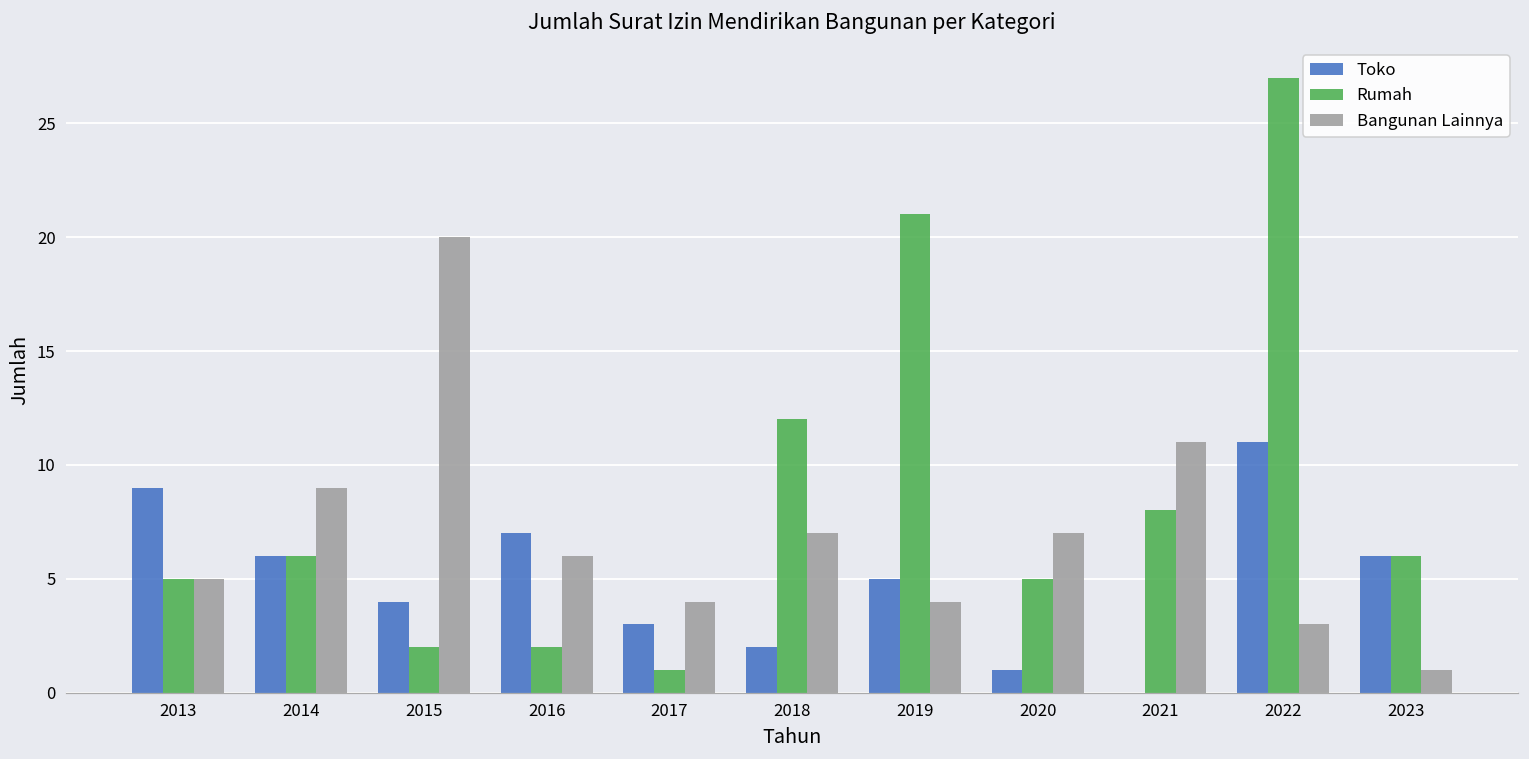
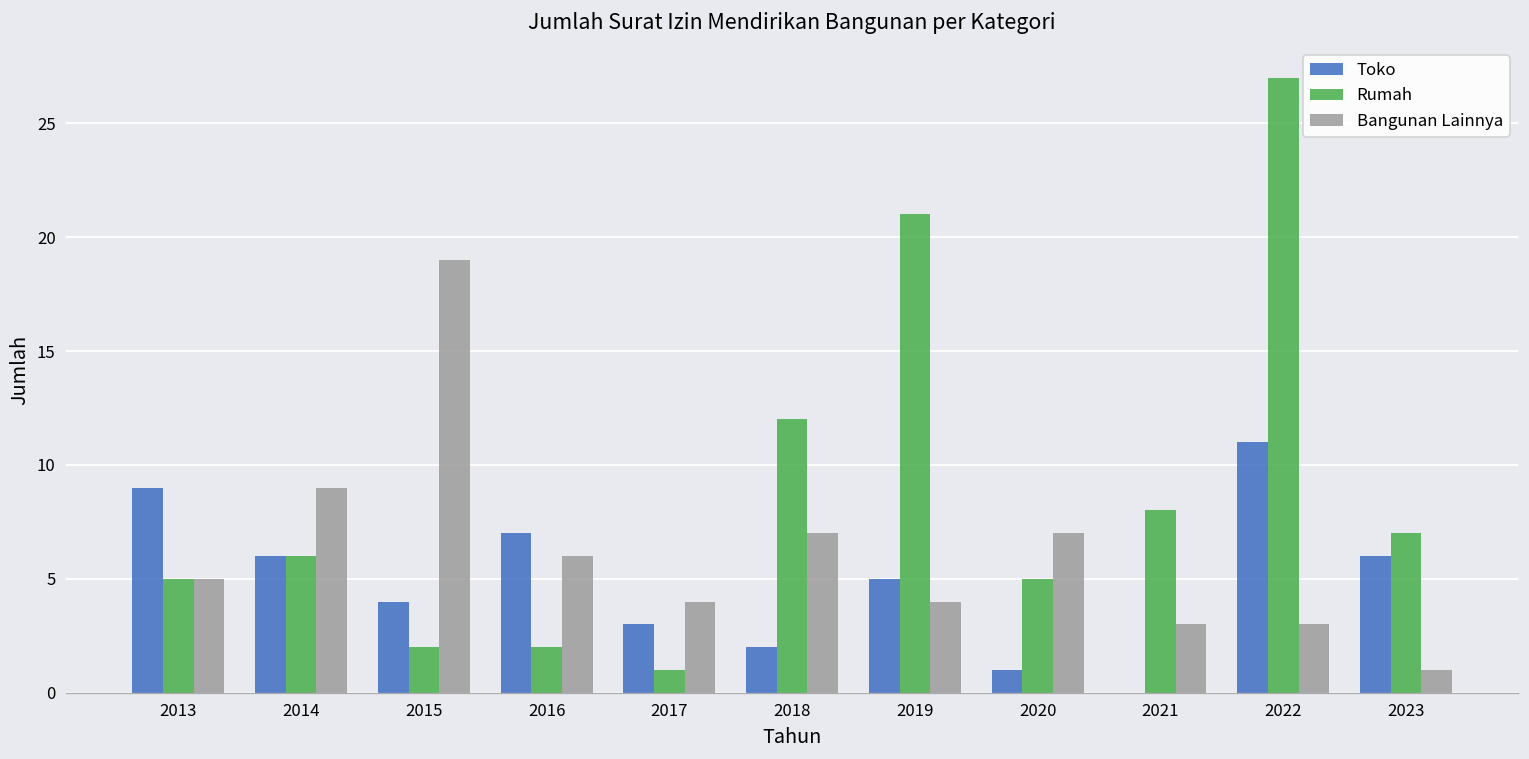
  {
    "Toko": {
      "2013": 9,
      "2014": 6,
      "2015": 4,
      "2016": 7,
      "2017": 3,
      "2018": 2,
      "2019": 5,
      "2020": 1,
      "2021": 0,
      "2022": 11,
      "2023": 6
    },
    "Rumah": {
      "2013": 5,
      "2014": 6,
      "2015": 2,
      "2016": 2,
      "2017": 1,
      "2018": 12,
      "2019": 21,
      "2020": 5,
      "2021": 8,
      "2022": 27,
-     "2023": 6
+     "2023": 7
    },
    "Bangunan Lainnya": {
      "2013": 5,
      "2014": 9,
-     "2015": 20,
+     "2015": 19,
      "2016": 6,
      "2017": 4,
      "2018": 7,
      "2019": 4,
      "2020": 7,
-     "2021": 11,
+     "2021": 3,
      "2022": 3,
      "2023": 1
    }
  }
